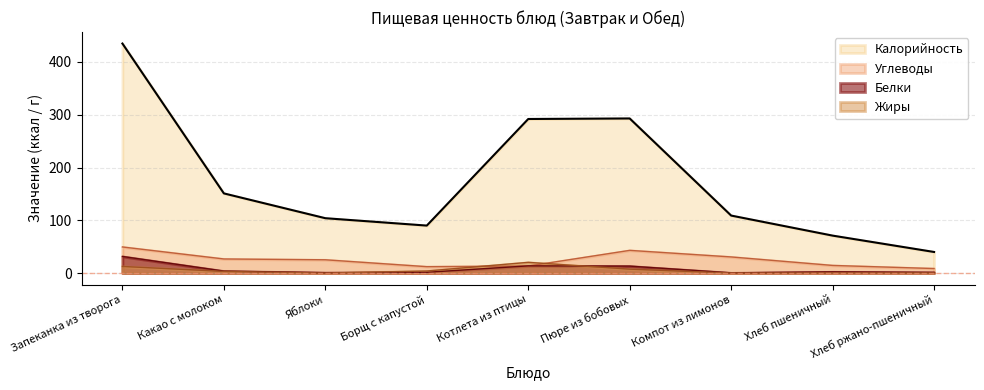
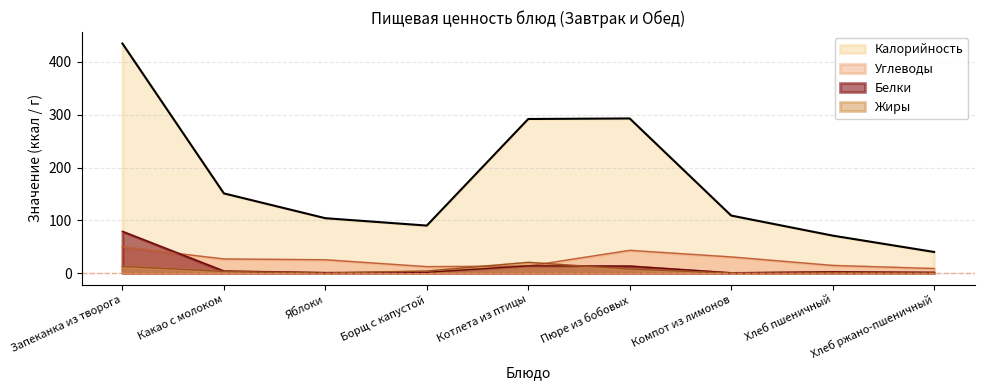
  {
    "Белки": {
-     "Запеканка из творога": 30,
+     "Запеканка из творога": 80,
      "Пюре из бобовых": 10
    }
  }
